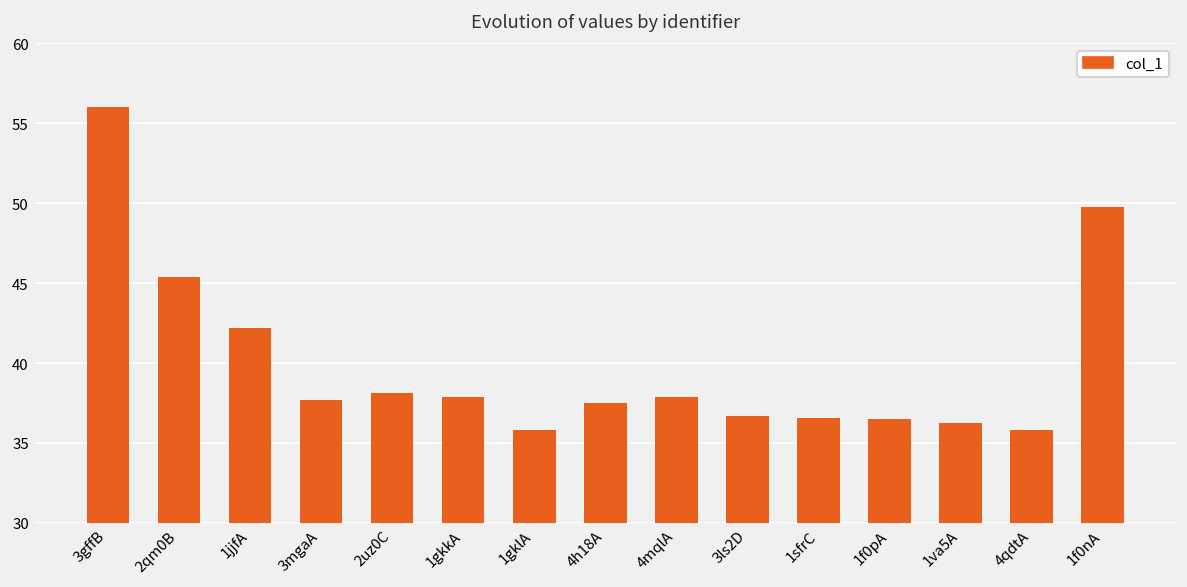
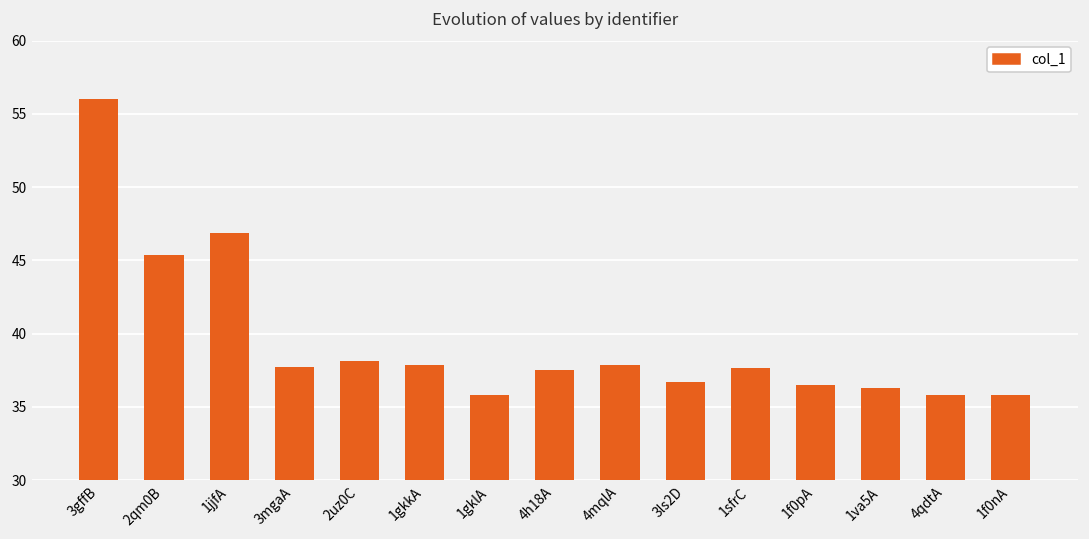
  {
    "3gffB": 56.0,
    "2qm0B": 45.4,
-   "1jjfA": 42.2,
+   "1jjfA": 46.9,
    "3mgaA": 37.7,
    "2uz0C": 38.2,
    "1gkkA": 37.8,
    "1gklA": 35.8,
    "4h18A": 37.5,
    "4mqlA": 37.9,
    "3ls2D": 36.7,
-   "1sfrC": 36.6,
+   "1sfrC": 37.7,
    "1f0pA": 36.5,
    "1va5A": 36.3,
    "4qdtA": 35.8,
-   "1f0nA": 49.8
+   "1f0nA": 35.8
  }
